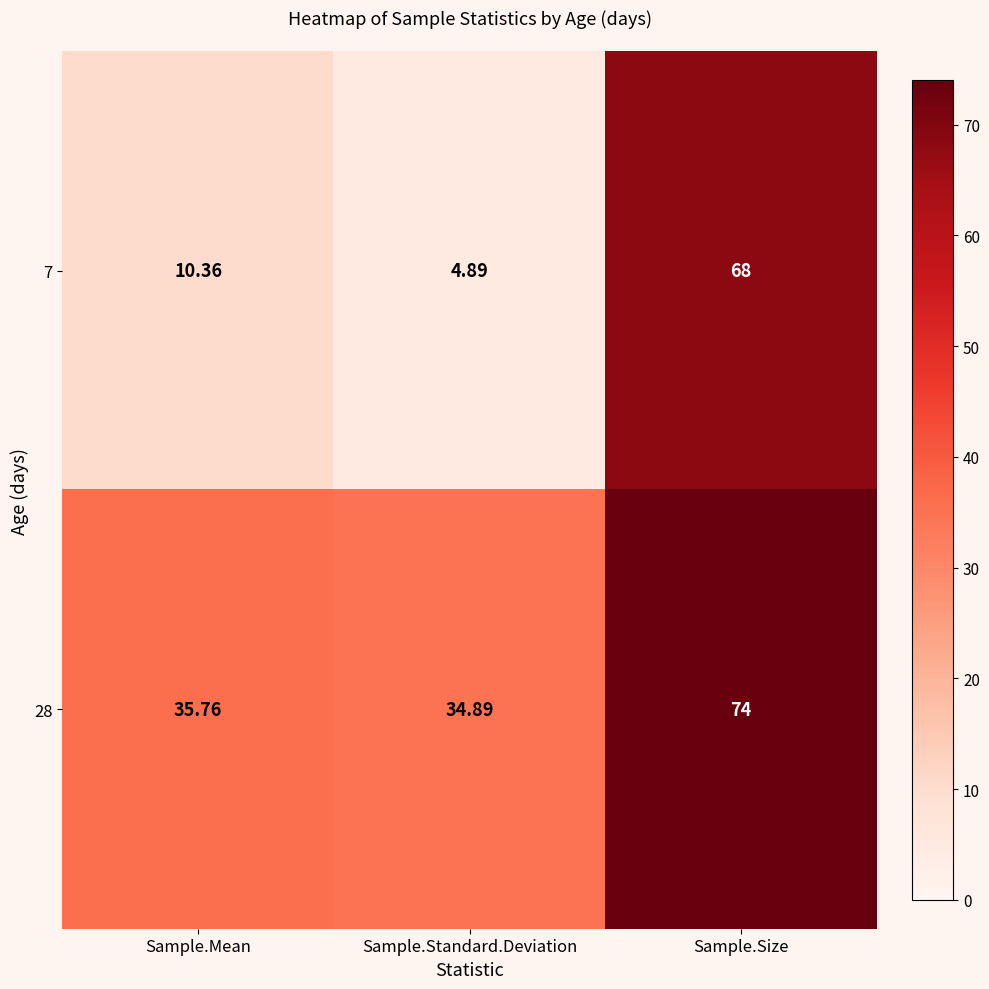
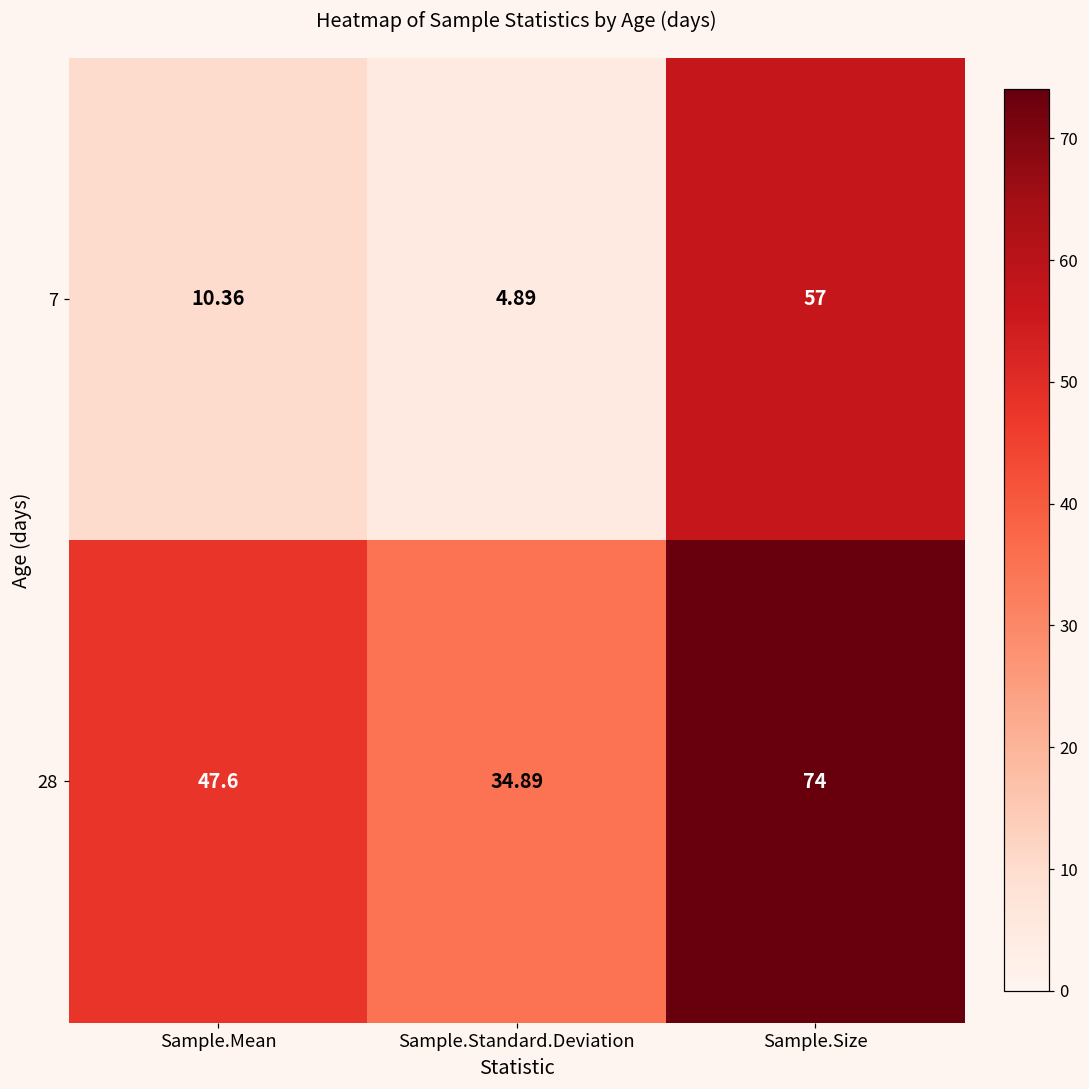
  {
    "7": {
      "Sample.Mean": 10.36,
      "Sample.Standard.Deviation": 4.89,
-     "Sample.Size": 68
+     "Sample.Size": 57
    },
    "28": {
-     "Sample.Mean": 35.76,
+     "Sample.Mean": 47.6,
      "Sample.Standard.Deviation": 34.89,
      "Sample.Size": 74
    }
  }
